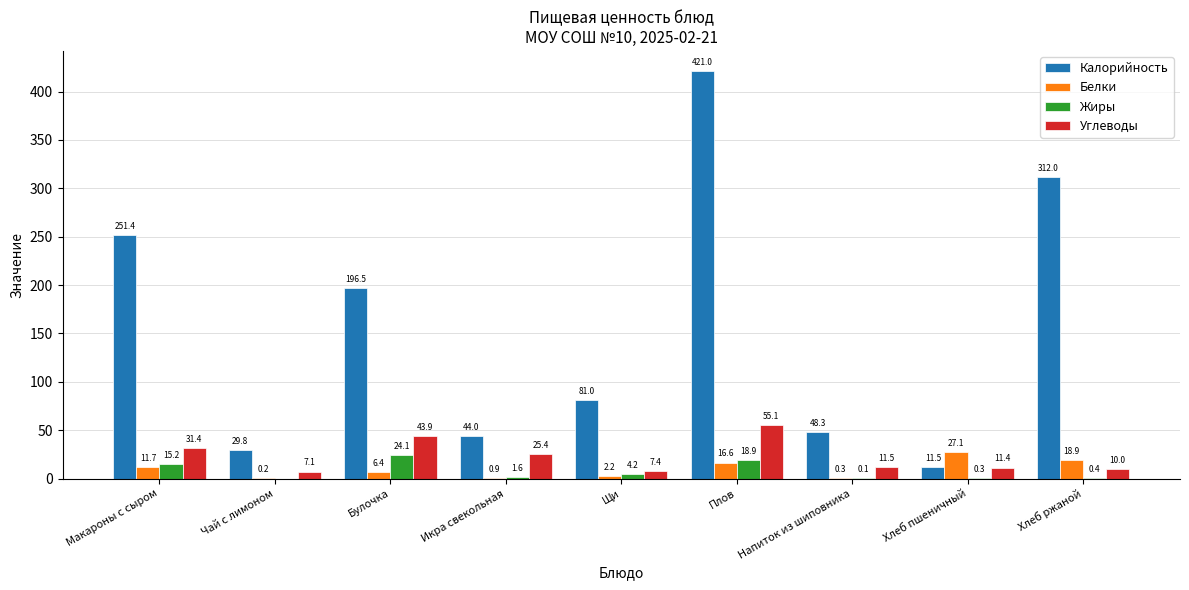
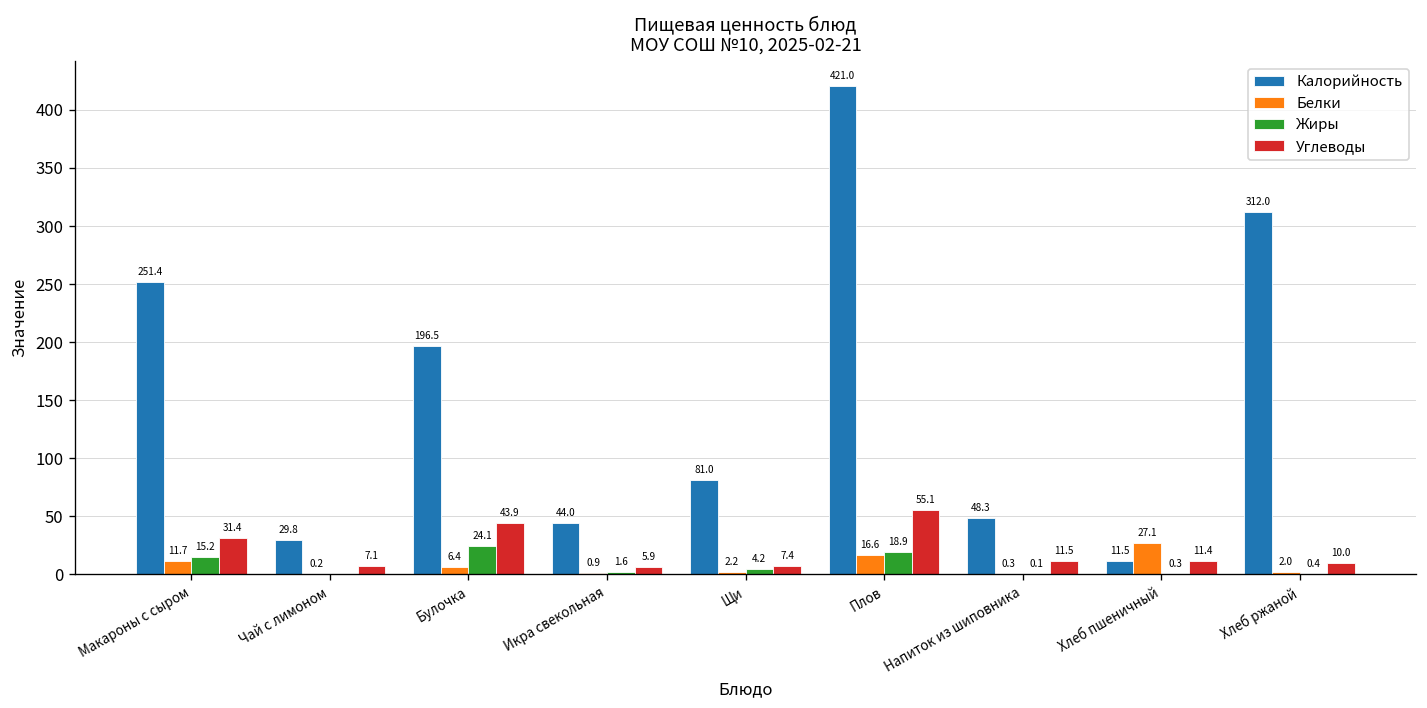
  {
    "Калорийность": {
      "Макароны с сыром": 251.4,
      "Чай с лимоном": 29.8,
      "Булочка": 196.5,
      "Икра свекольная": 44.0,
      "Щи": 81.0,
      "Плов": 421.0,
      "Напиток из шиповника": 48.3,
      "Хлеб пшеничный": 11.5,
      "Хлеб ржаной": 312.0
    },
    "Белки": {
      "Макароны с сыром": 11.7,
      "Чай с лимоном": 0.2,
      "Булочка": 6.4,
      "Икра свекольная": 0.9,
      "Щи": 2.2,
      "Плов": 16.6,
      "Напиток из шиповника": 0.3,
      "Хлеб пшеничный": 27.1,
-     "Хлеб ржаной": 18.9
+     "Хлеб ржаной": 2.0
    },
    "Жиры": {
      "Макароны с сыром": 15.2,
      "Булочка": 24.1,
      "Икра свекольная": 1.6,
      "Щи": 4.2,
      "Плов": 18.9,
      "Напиток из шиповника": 0.1,
      "Хлеб пшеничный": 0.3,
      "Хлеб ржаной": 0.4
    },
    "Углеводы": {
      "Макароны с сыром": 31.4,
      "Чай с лимоном": 7.1,
      "Булочка": 43.9,
-     "Икра свекольная": 25.4,
+     "Икра свекольная": 5.9,
      "Щи": 7.4,
      "Плов": 55.1,
      "Напиток из шиповника": 11.5,
      "Хлеб пшеничный": 11.4,
      "Хлеб ржаной": 10.0
    }
  }
